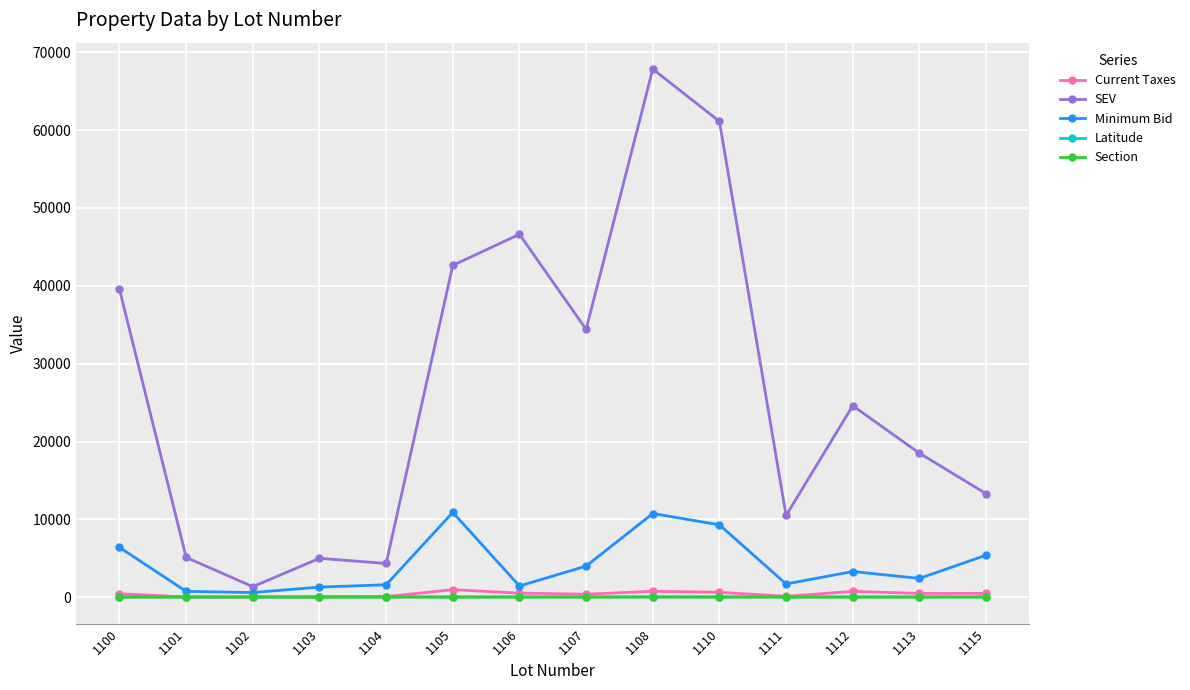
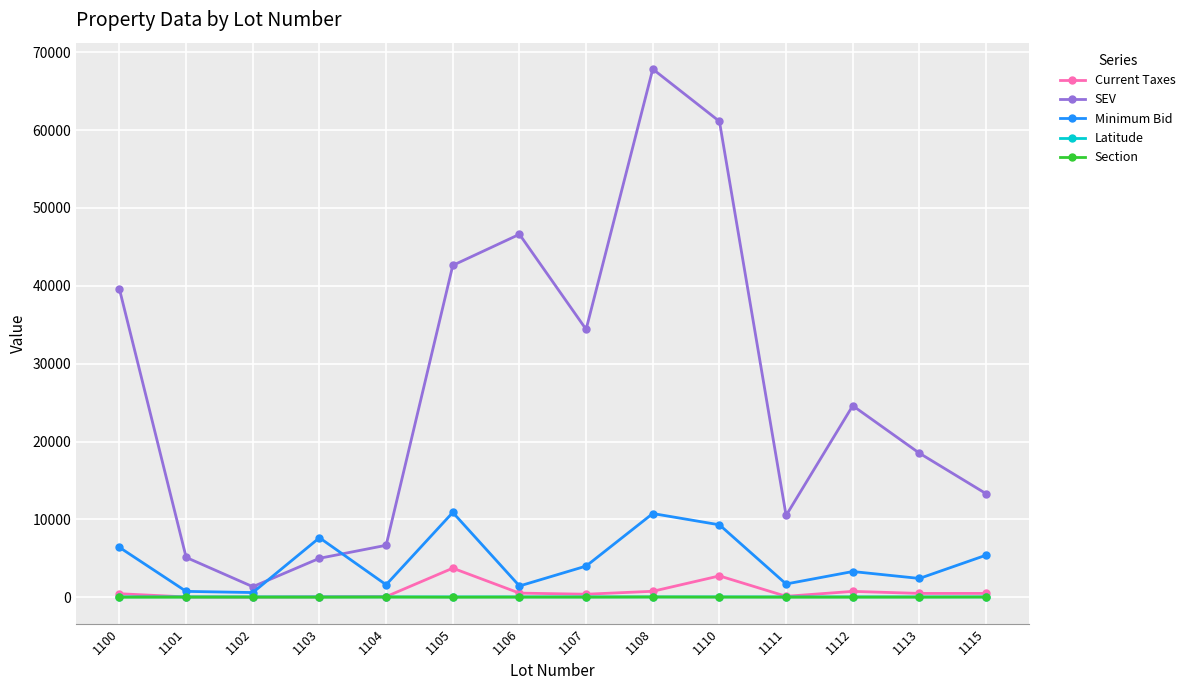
  {
    "Current Taxes": {
      "1100": 0,
-     "1105": 1000,
+     "1105": 4000,
      "1106": 1000,
      "1107": 0,
      "1108": 1000,
-     "1110": 1000,
+     "1110": 3000,
      "1112": 1000,
      "1113": 0,
      "1115": 0
    },
    "SEV": {
      "1100": 40000,
      "1101": 5000,
      "1102": 1000,
      "1103": 5000,
-     "1104": 4000,
+     "1104": 7000,
      "1105": 43000,
      "1106": 47000,
      "1107": 34000,
      "1108": 68000,
      "1110": 61000,
      "1111": 11000,
      "1112": 25000,
      "1113": 19000,
      "1115": 13000
    },
    "Minimum Bid": {
      "1100": 6000,
      "1101": 1000,
      "1102": 1000,
-     "1103": 1000,
+     "1103": 8000,
      "1104": 2000,
      "1105": 11000,
      "1106": 1000,
      "1107": 4000,
      "1108": 11000,
      "1110": 9000,
      "1111": 2000,
      "1112": 3000,
      "1113": 2000,
      "1115": 5000
    },
    "Section": {
      "1100": 0,
      "1105": 0,
      "1106": 0,
      "1107": 0,
      "1108": 0,
      "1110": 0,
      "1112": 0,
      "1113": 0,
      "1115": 0
    }
  }
